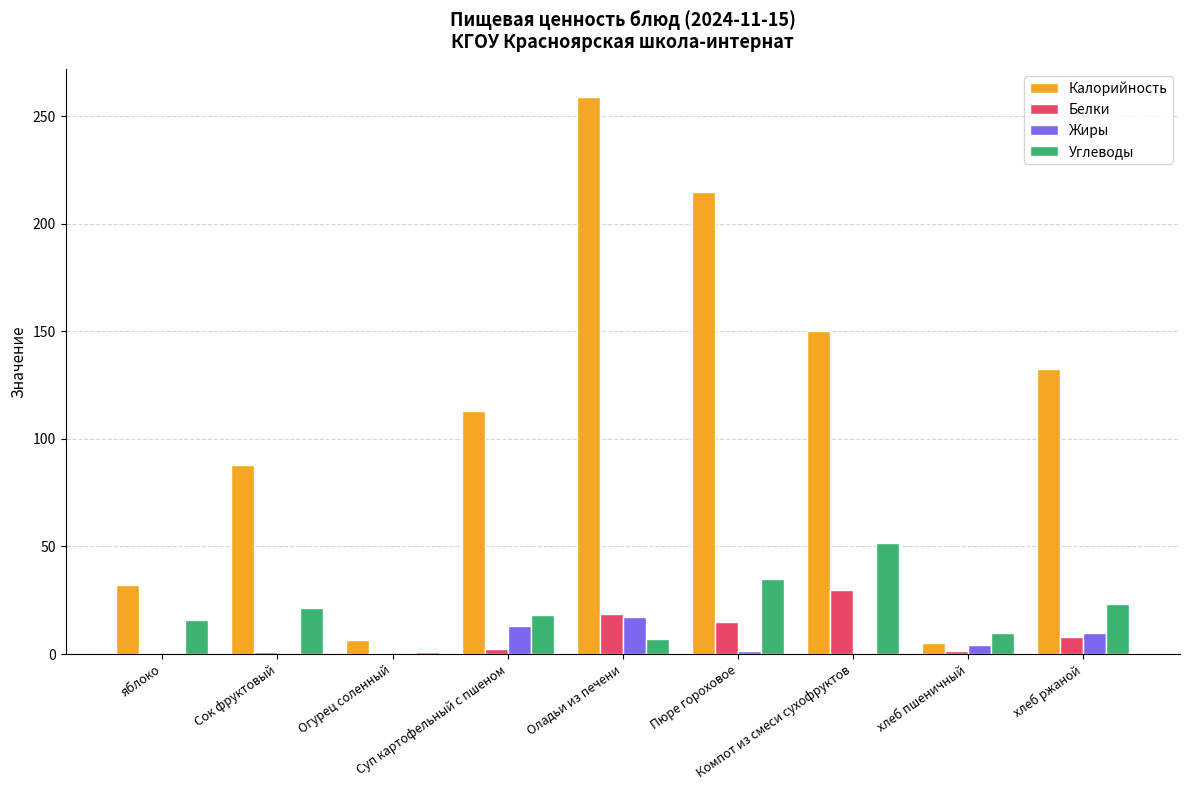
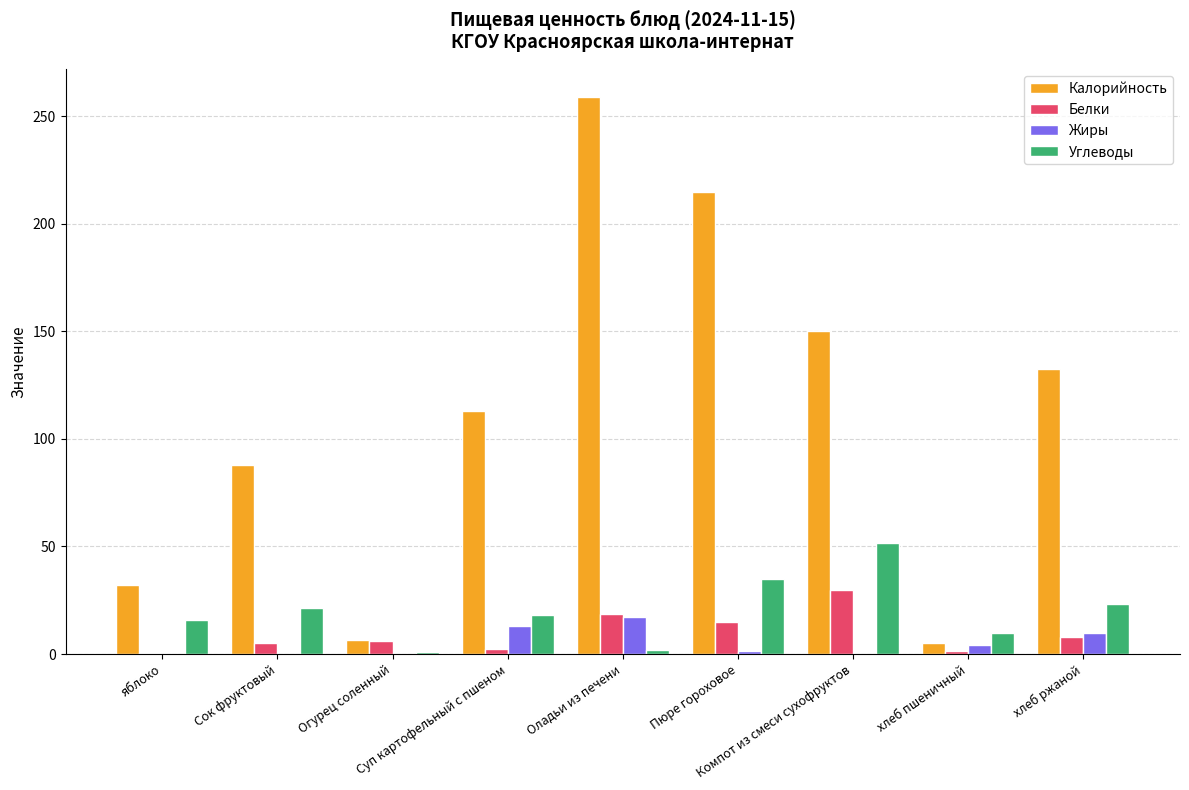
  {
    "Калорийность": {
      "яблоко": 32,
      "Сок фруктовый": 88,
      "Огурец соленный": 7,
      "Суп картофельный с пшеном": 113,
      "Оладьи из печени": 259,
      "Пюре гороховое": 215,
      "Компот из смеси сухофруктов": 150,
      "хлеб пшеничный": 5,
      "хлеб ржаной": 132
    },
    "Белки": {
-     "Сок фруктовый": 1,
-     "Огурец соленный": 0,
+     "Сок фруктовый": 5,
+     "Огурец соленный": 6,
      "Суп картофельный с пшеном": 3,
      "Оладьи из печени": 19,
      "Пюре гороховое": 15,
      "Компот из смеси сухофруктов": 30,
      "хлеб пшеничный": 2,
      "хлеб ржаной": 8
    },
    "Жиры": {
      "яблоко": 0,
      "Сок фруктовый": 0,
      "Огурец соленный": 0,
      "Суп картофельный с пшеном": 13,
      "Оладьи из печени": 17,
      "Пюре гороховое": 2,
      "Компот из смеси сухофруктов": 0,
      "хлеб пшеничный": 4,
      "хлеб ржаной": 10
    },
    "Углеводы": {
      "яблоко": 16,
      "Сок фруктовый": 21,
      "Суп картофельный с пшеном": 18,
-     "Оладьи из печени": 7,
+     "Оладьи из печени": 2,
      "Пюре гороховое": 35,
      "Компот из смеси сухофруктов": 52,
      "хлеб пшеничный": 10,
      "хлеб ржаной": 23
    }
  }
